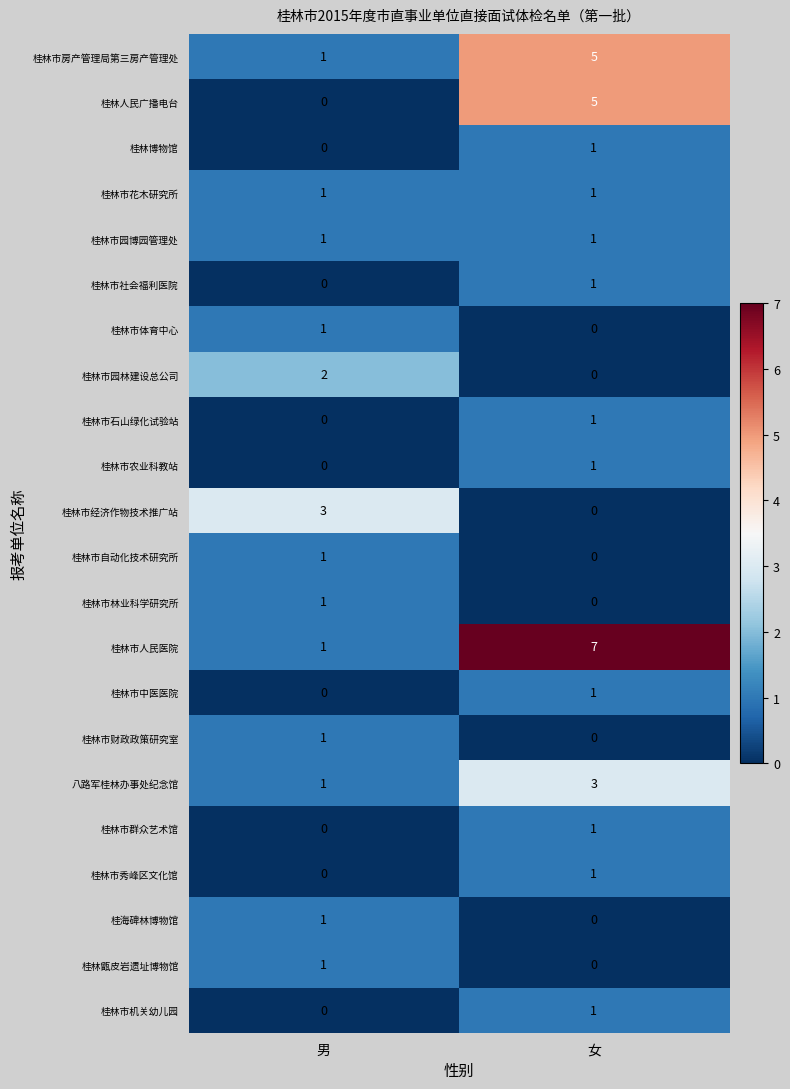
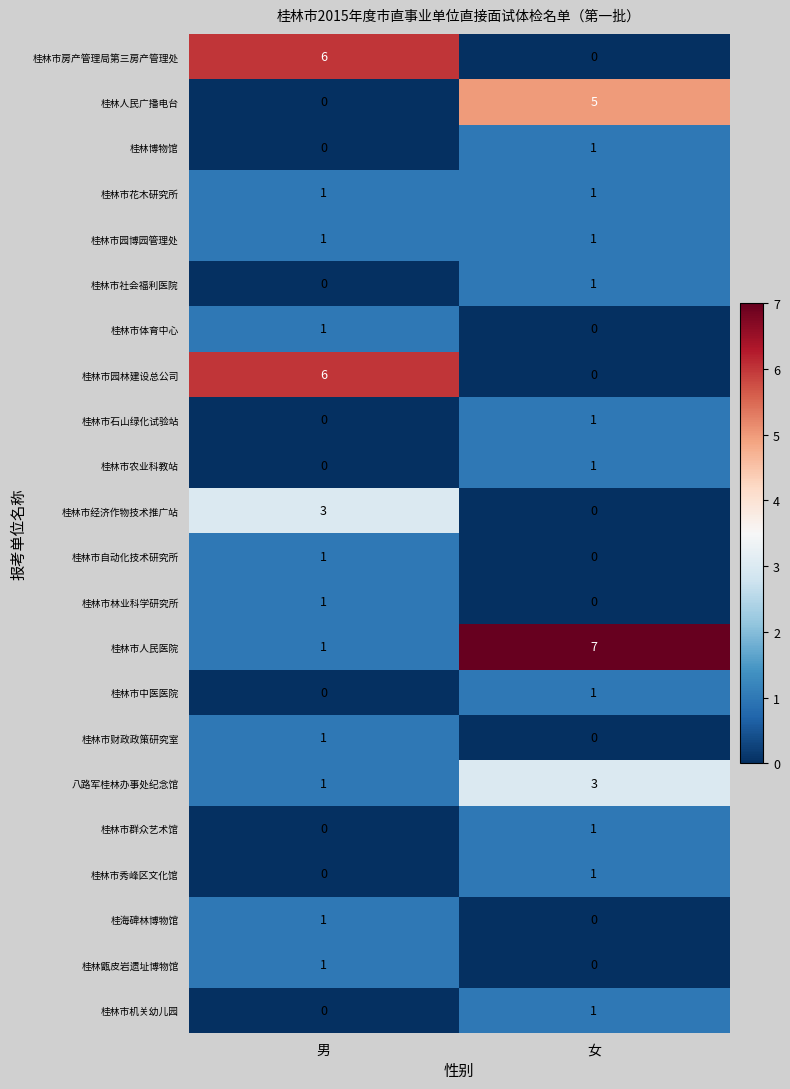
  {
    "桂林市房产管理局第三房产管理处": {
-     "男": 1,
-     "女": 5
+     "男": 6,
+     "女": 0
    },
    "桂林人民广播电台": {
      "男": 0,
      "女": 5
    },
    "桂林博物馆": {
      "男": 0,
      "女": 1
    },
    "桂林市花木研究所": {
      "男": 1,
      "女": 1
    },
    "桂林市园博园管理处": {
      "男": 1,
      "女": 1
    },
    "桂林市社会福利医院": {
      "男": 0,
      "女": 1
    },
    "桂林市体育中心": {
      "男": 1,
      "女": 0
    },
    "桂林市园林建设总公司": {
-     "男": 2,
+     "男": 6,
      "女": 0
    },
    "桂林市石山绿化试验站": {
      "男": 0,
      "女": 1
    },
    "桂林市农业科教站": {
      "男": 0,
      "女": 1
    },
    "桂林市经济作物技术推广站": {
      "男": 3,
      "女": 0
    },
    "桂林市自动化技术研究所": {
      "男": 1,
      "女": 0
    },
    "桂林市林业科学研究所": {
      "男": 1,
      "女": 0
    },
    "桂林市人民医院": {
      "男": 1,
      "女": 7
    },
    "桂林市中医医院": {
      "男": 0,
      "女": 1
    },
    "桂林市财政政策研究室": {
      "男": 1,
      "女": 0
    },
    "八路军桂林办事处纪念馆": {
      "男": 1,
      "女": 3
    },
    "桂林市群众艺术馆": {
      "男": 0,
      "女": 1
    },
    "桂林市秀峰区文化馆": {
      "男": 0,
      "女": 1
    },
    "桂海碑林博物馆": {
      "男": 1,
      "女": 0
    },
    "桂林甑皮岩遗址博物馆": {
      "男": 1,
      "女": 0
    },
    "桂林市机关幼儿园": {
      "男": 0,
      "女": 1
    }
  }
